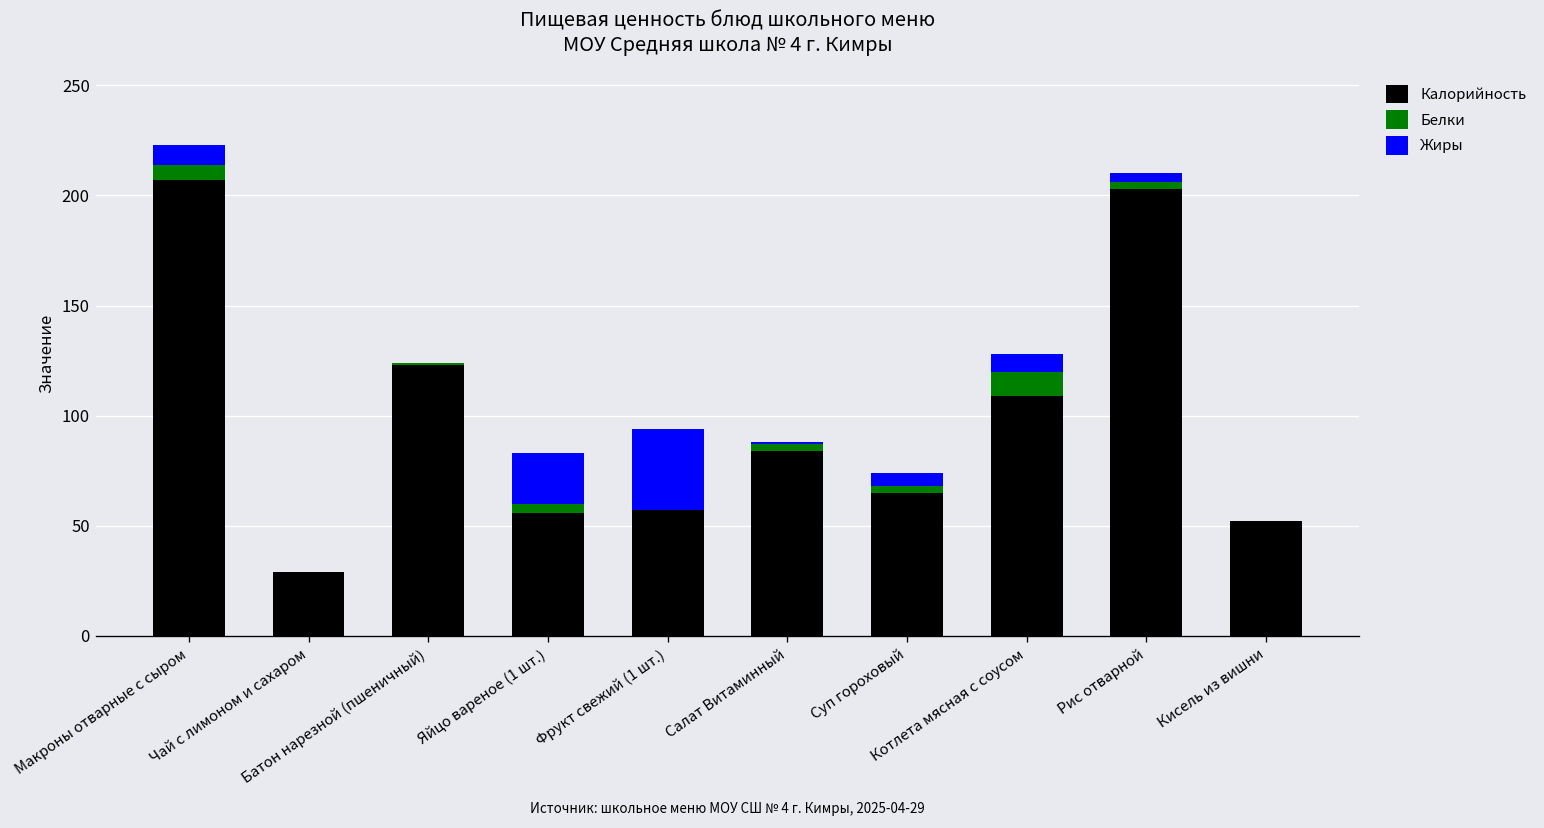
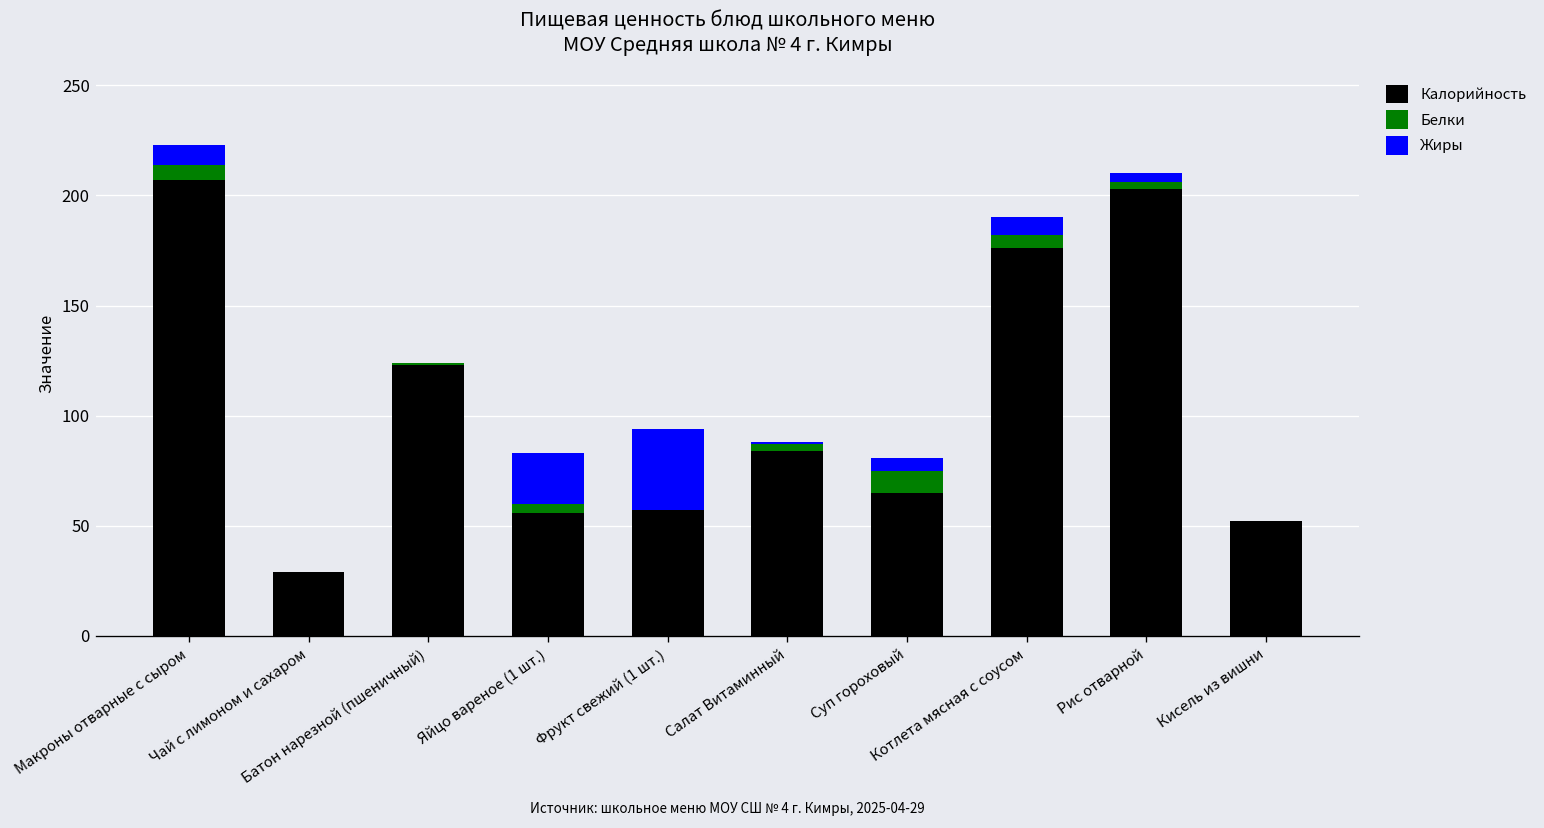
  {
    "Калорийность": {
      "Макроны отварные с сыром": 207,
      "Чай с лимоном и сахаром": 29,
      "Батон нарезной (пшеничный)": 123,
      "Яйцо вареное (1 шт.)": 56,
      "Фрукт свежий (1 шт.)": 57,
      "Салат Витаминный": 84,
      "Суп гороховый": 65,
-     "Котлета мясная с соусом": 109,
+     "Котлета мясная с соусом": 176,
      "Рис отварной": 203,
      "Кисель из вишни": 52
    },
    "Белки": {
      "Макроны отварные с сыром": 7,
      "Чай с лимоном и сахаром": 0,
      "Яйцо вареное (1 шт.)": 4,
      "Фрукт свежий (1 шт.)": 0,
      "Салат Витаминный": 3,
-     "Суп гороховый": 3,
-     "Котлета мясная с соусом": 11,
+     "Суп гороховый": 10,
+     "Котлета мясная с соусом": 6,
      "Рис отварной": 3,
      "Кисель из вишни": 0
    },
    "Жиры": {
      "Макроны отварные с сыром": 9,
      "Чай с лимоном и сахаром": 0,
      "Батон нарезной (пшеничный)": 0,
      "Яйцо вареное (1 шт.)": 23,
      "Фрукт свежий (1 шт.)": 37,
      "Суп гороховый": 6,
      "Котлета мясная с соусом": 8,
      "Рис отварной": 4,
      "Кисель из вишни": 0
    }
  }
